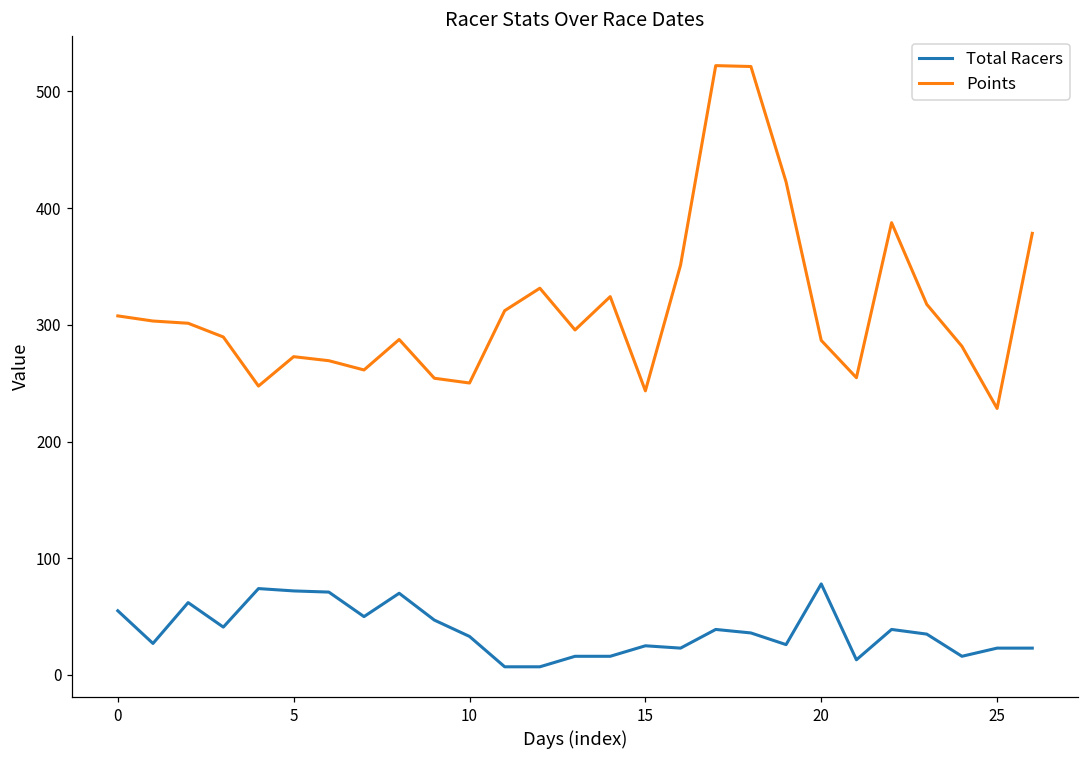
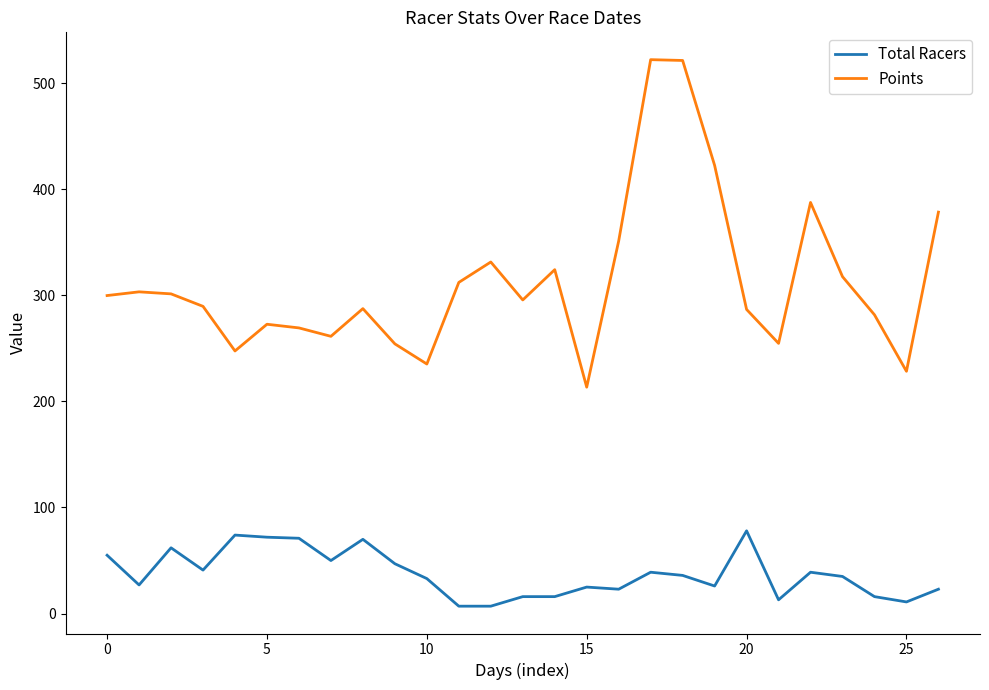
  {
    "Total Racers": {
      "0": 55,
      "5": 72,
      "10": 33,
      "15": 25,
      "20": 78,
-     "25": 23
+     "25": 11
    },
    "Points": {
-     "0": 308,
+     "0": 300,
      "5": 273,
-     "10": 250,
-     "15": 243,
+     "10": 235,
+     "15": 213,
      "20": 287,
      "25": 228
    }
  }
